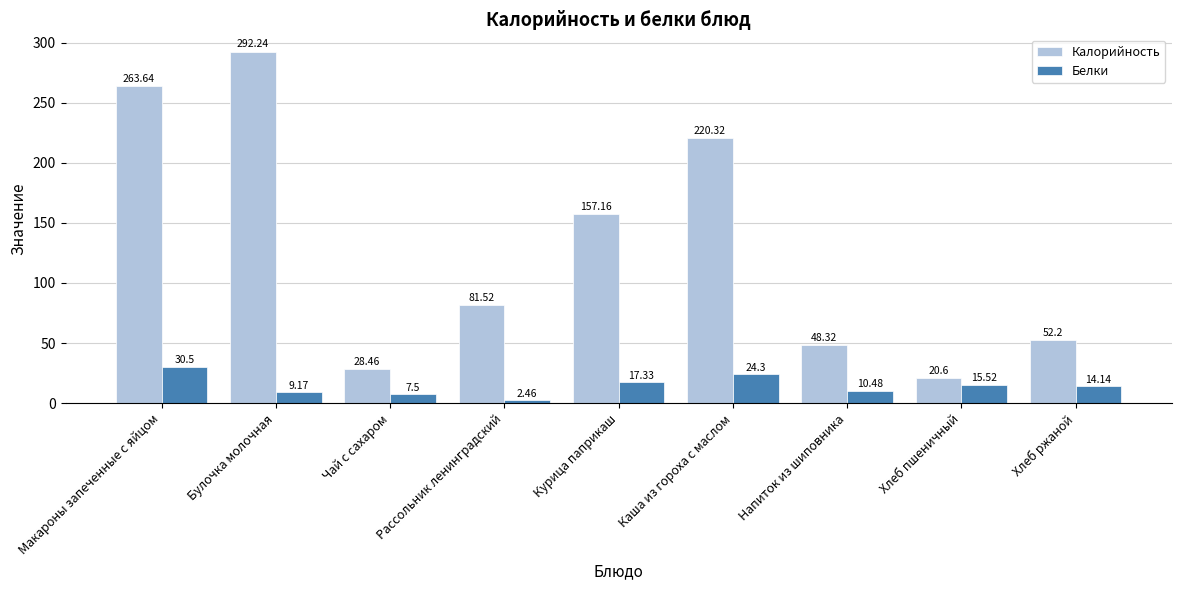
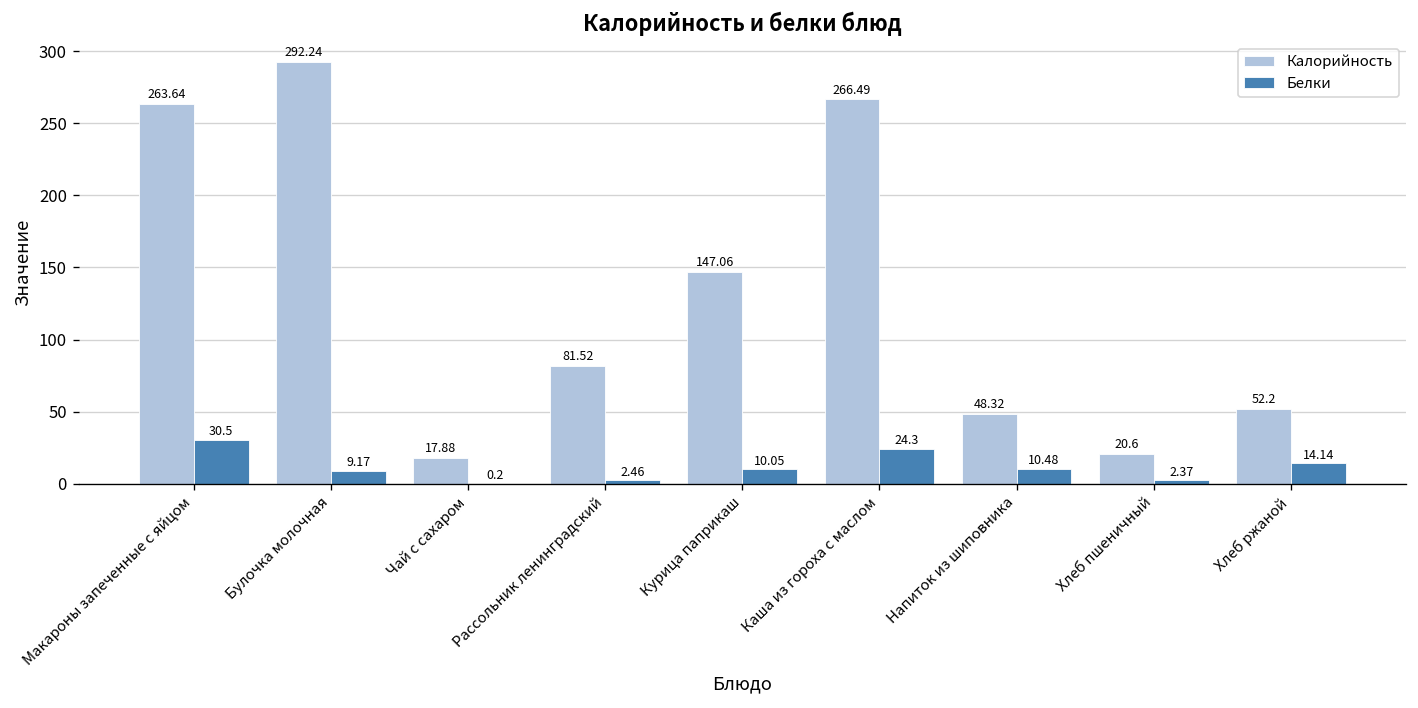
  {
    "Калорийность": {
      "Макароны запеченные с яйцом": 263.64,
      "Булочка молочная": 292.24,
-     "Чай с сахаром": 28.46,
+     "Чай с сахаром": 17.88,
      "Рассольник ленинградский": 81.52,
-     "Курица паприкаш": 157.16,
-     "Каша из гороха с маслом": 220.32,
+     "Курица паприкаш": 147.06,
+     "Каша из гороха с маслом": 266.49,
      "Напиток из шиповника": 48.32,
      "Хлеб пшеничный": 20.6,
      "Хлеб ржаной": 52.2
    },
    "Белки": {
      "Макароны запеченные с яйцом": 30.5,
      "Булочка молочная": 9.17,
-     "Чай с сахаром": 7.5,
+     "Чай с сахаром": 0.2,
      "Рассольник ленинградский": 2.46,
-     "Курица паприкаш": 17.33,
+     "Курица паприкаш": 10.05,
      "Каша из гороха с маслом": 24.3,
      "Напиток из шиповника": 10.48,
-     "Хлеб пшеничный": 15.52,
+     "Хлеб пшеничный": 2.37,
      "Хлеб ржаной": 14.14
    }
  }
